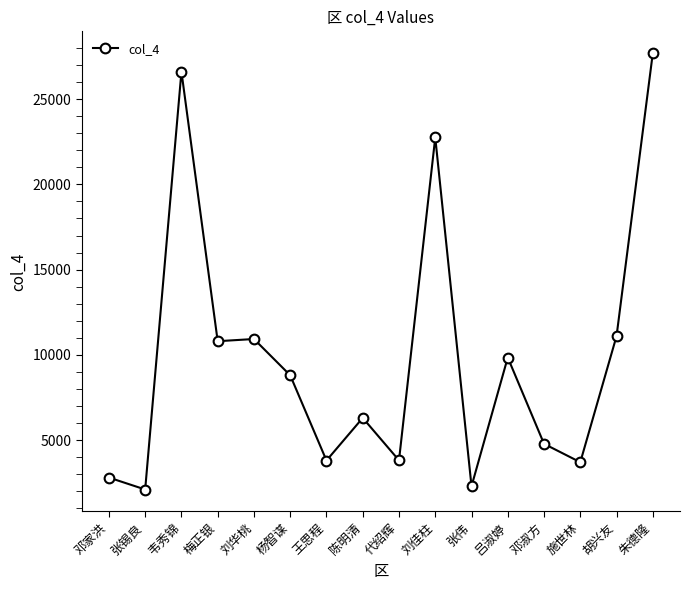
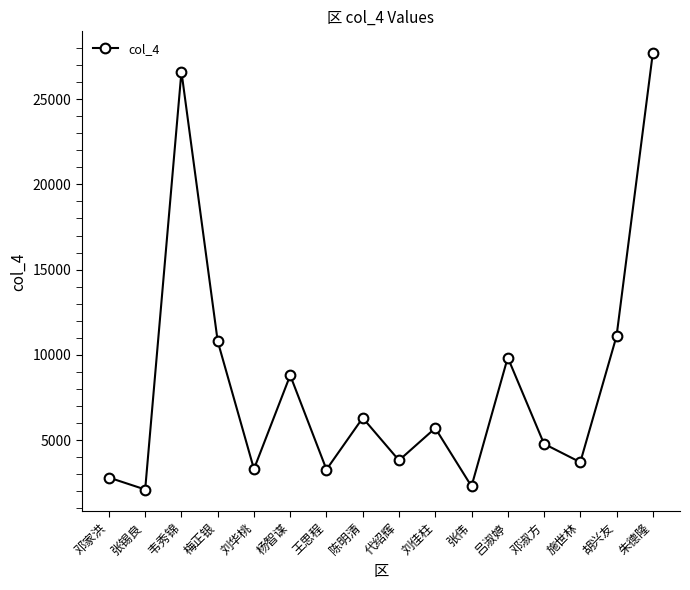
  {
    "邓家洪": 2800,
    "张锡良": 2100,
    "韦秀锦": 26600,
    "梅正银": 10800,
-   "刘华桃": 10900,
+   "刘华桃": 3300,
    "杨智谋": 8800,
-   "王思程": 3800,
+   "王思程": 3300,
    "陈明清": 6300,
    "代绍辉": 3800,
-   "刘佳柱": 22800,
+   "刘佳柱": 5700,
    "张伟": 2300,
    "吕淑婷": 9800,
    "邓淑方": 4800,
    "施世林": 3700,
    "胡兴友": 11100,
    "朱德隆": 27700
  }
